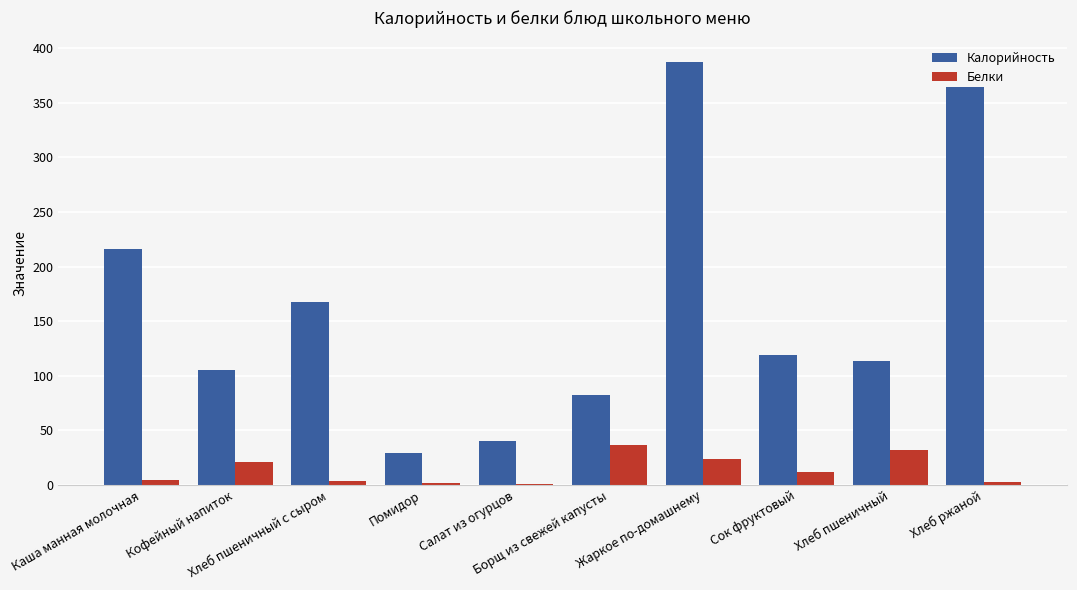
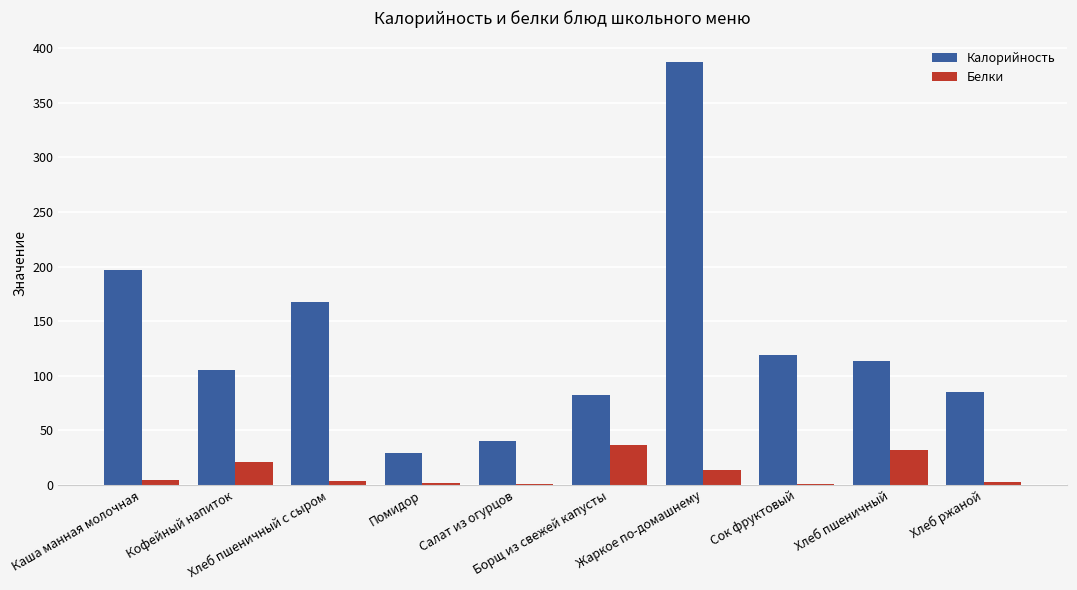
  {
    "Калорийность": {
-     "Каша манная молочная": 216,
+     "Каша манная молочная": 197,
      "Кофейный напиток": 105,
      "Хлеб пшеничный с сыром": 168,
      "Помидор": 29,
      "Салат из огурцов": 40,
      "Борщ из свежей капусты": 82,
      "Жаркое по-домашнему": 388,
      "Сок фруктовый": 119,
      "Хлеб пшеничный": 113,
-     "Хлеб ржаной": 364
+     "Хлеб ржаной": 85
    },
    "Белки": {
      "Каша манная молочная": 5,
      "Кофейный напиток": 21,
      "Хлеб пшеничный с сыром": 4,
      "Борщ из свежей капусты": 37,
-     "Жаркое по-домашнему": 24,
-     "Сок фруктовый": 12,
+     "Жаркое по-домашнему": 13,
+     "Сок фруктовый": 1,
      "Хлеб пшеничный": 32,
      "Хлеб ржаной": 3
    }
  }
